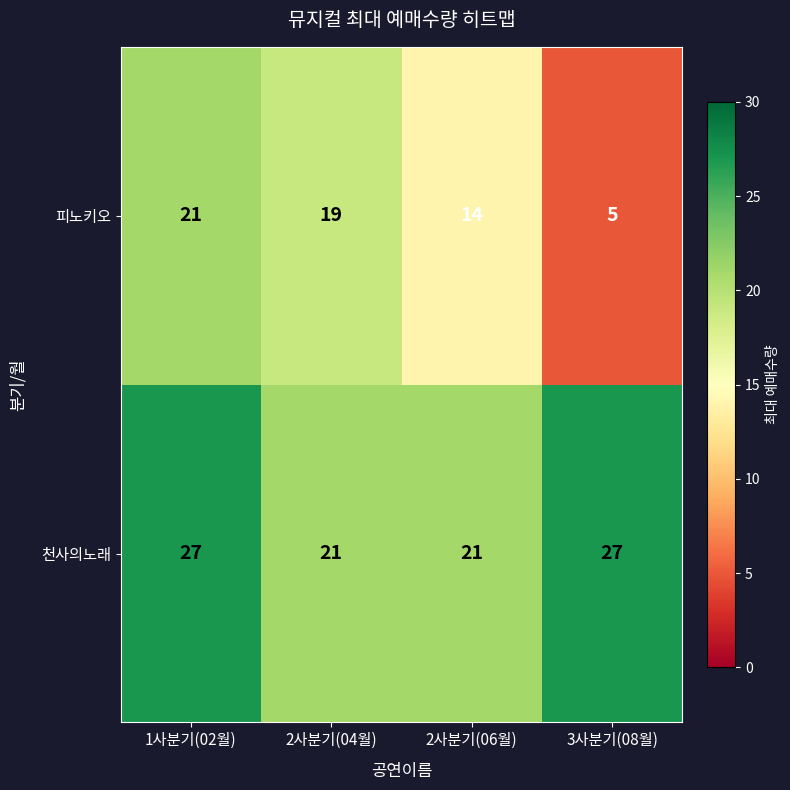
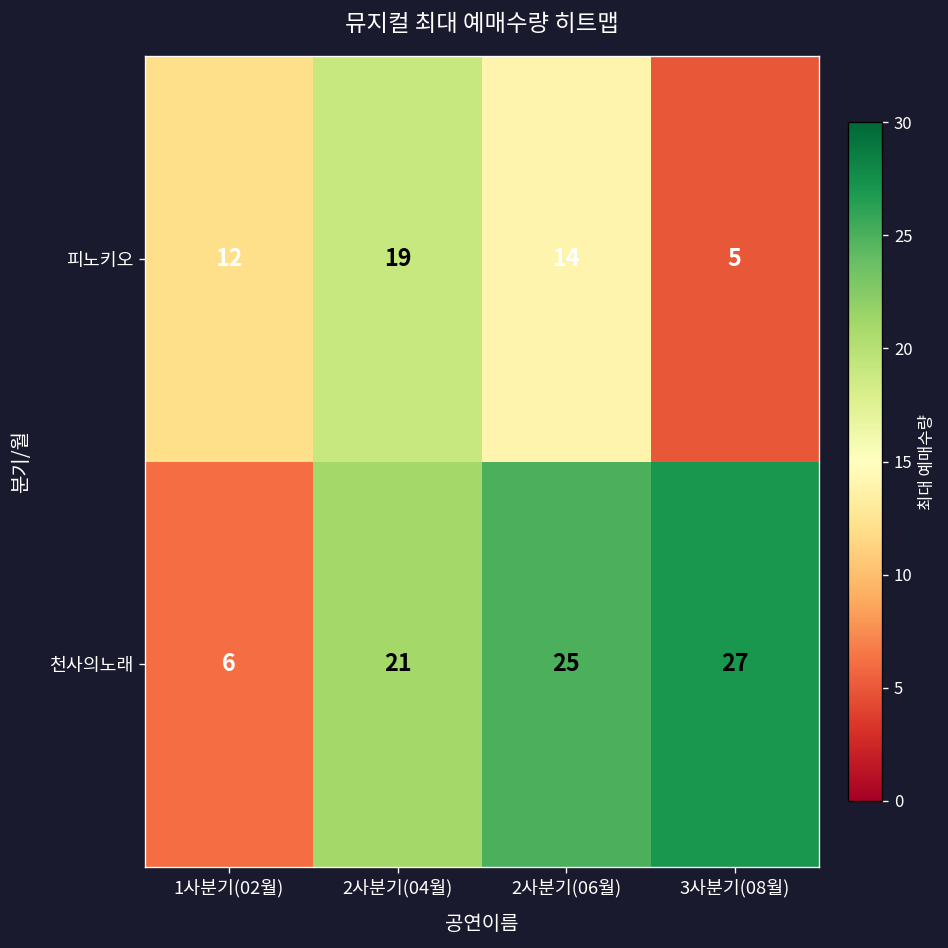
  {
    "피노키오": {
-     "1사분기(02월)": 21,
+     "1사분기(02월)": 12,
      "2사분기(04월)": 19,
      "2사분기(06월)": 14,
      "3사분기(08월)": 5
    },
    "천사의노래": {
-     "1사분기(02월)": 27,
+     "1사분기(02월)": 6,
      "2사분기(04월)": 21,
-     "2사분기(06월)": 21,
+     "2사분기(06월)": 25,
      "3사분기(08월)": 27
    }
  }
